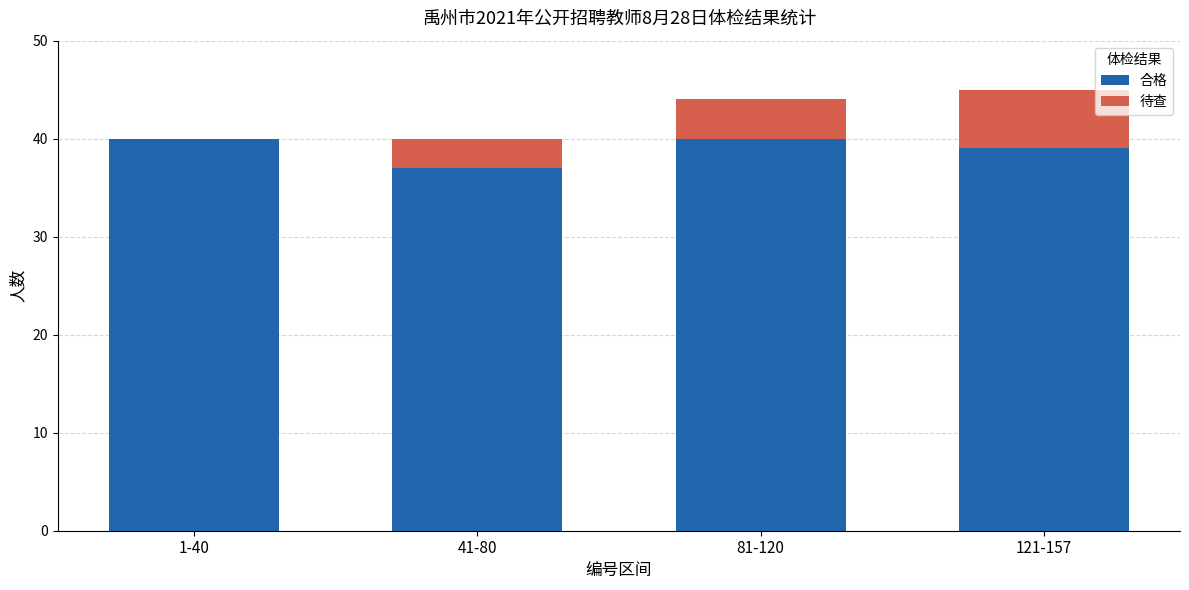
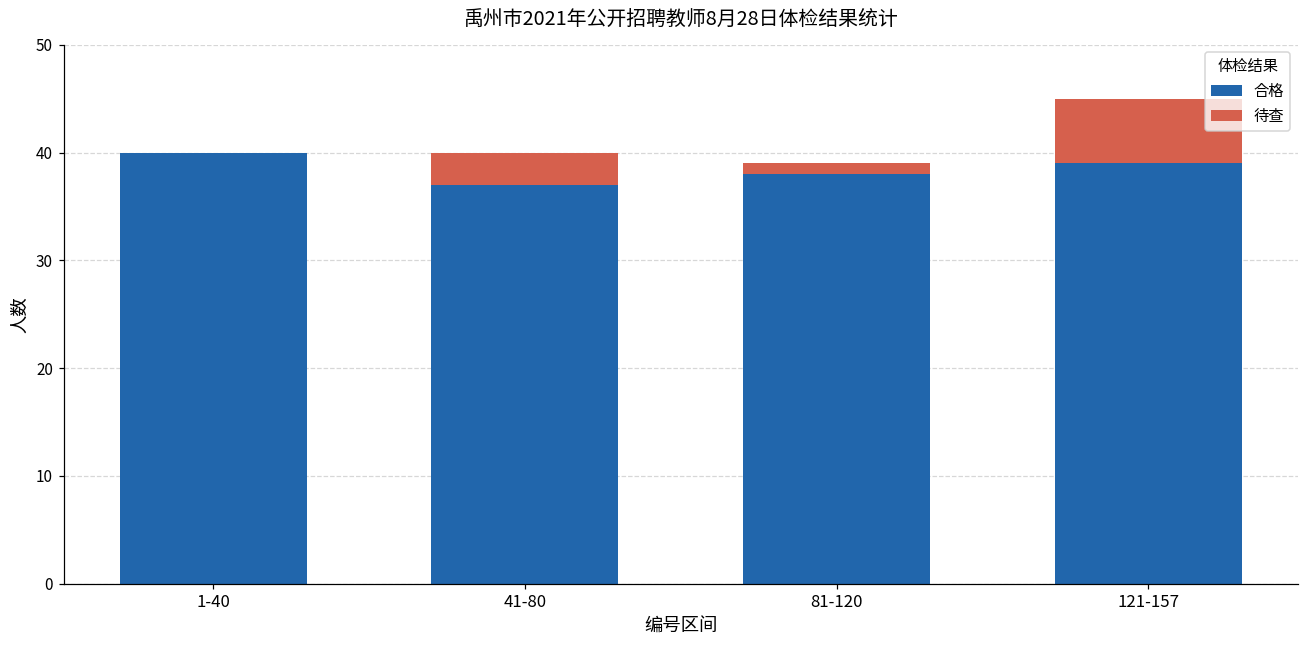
  {
    "合格": {
      "1-40": 40,
      "41-80": 37,
-     "81-120": 40,
+     "81-120": 38,
      "121-157": 39
    },
    "待查": {
      "1-40": 0,
      "41-80": 3,
-     "81-120": 4,
+     "81-120": 1,
      "121-157": 6
    }
  }
